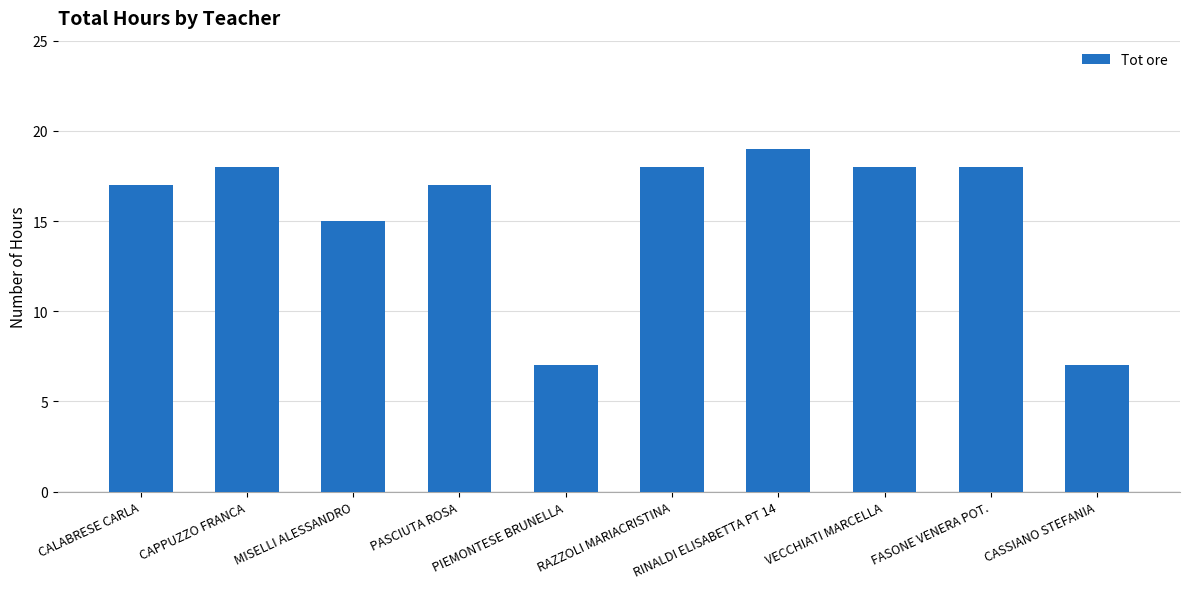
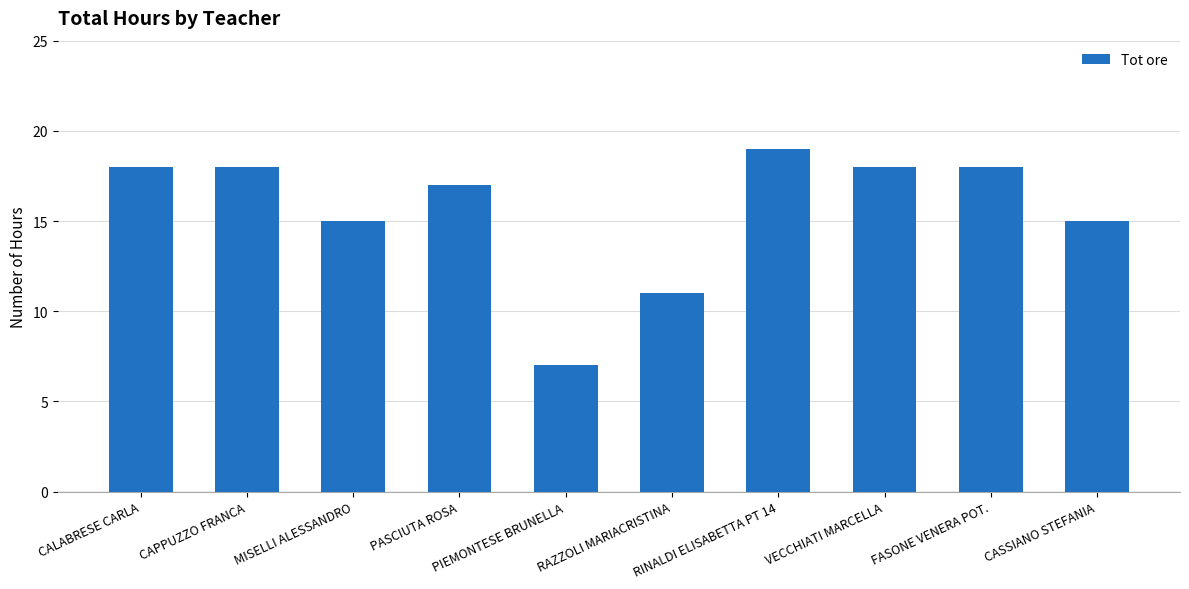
  {
-   "CALABRESE CARLA": 17,
+   "CALABRESE CARLA": 18,
    "CAPPUZZO FRANCA": 18,
    "MISELLI ALESSANDRO": 15,
    "PASCIUTA ROSA": 17,
    "PIEMONTESE BRUNELLA": 7,
-   "RAZZOLI MARIACRISTINA": 18,
+   "RAZZOLI MARIACRISTINA": 11,
    "RINALDI ELISABETTA PT 14": 19,
    "VECCHIATI MARCELLA": 18,
    "FASONE VENERA POT.": 18,
-   "CASSIANO STEFANIA": 7
+   "CASSIANO STEFANIA": 15
  }
